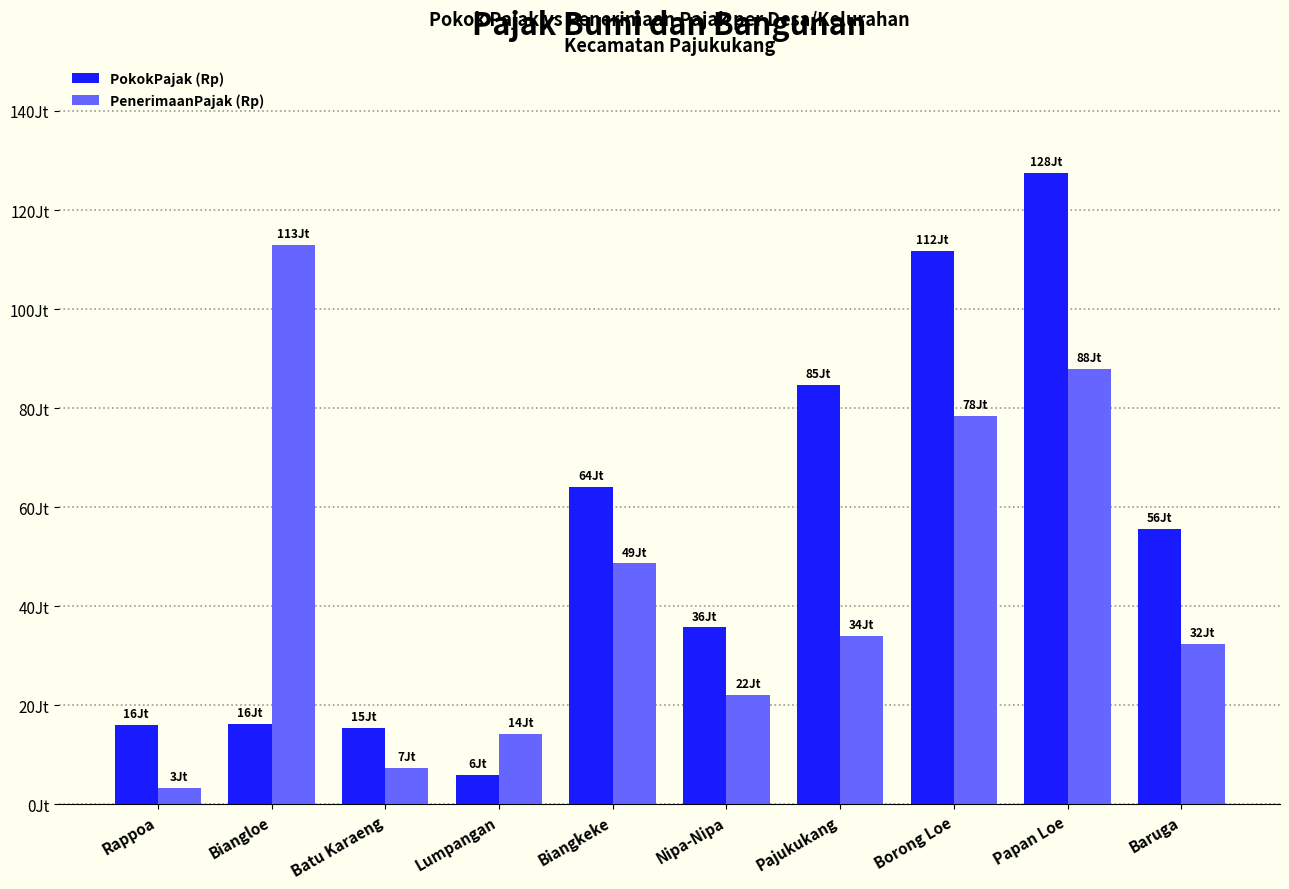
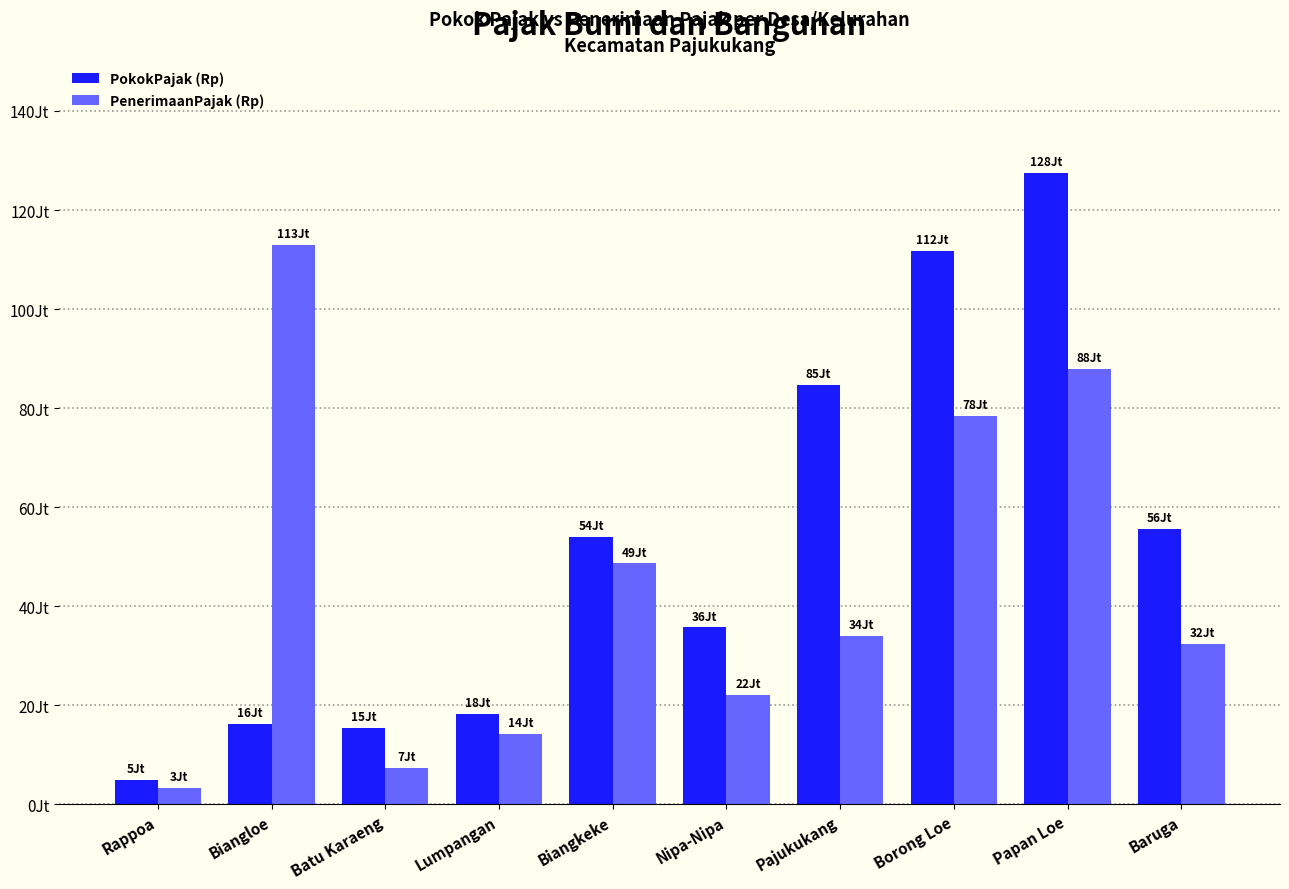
  {
    "PokokPajak (Rp)": {
-     "Rappoa": 16,
-     "Lumpangan": 6,
-     "Biangkeke": 64
+     "Rappoa": 5,
+     "Lumpangan": 18,
+     "Biangkeke": 54
    }
  }
